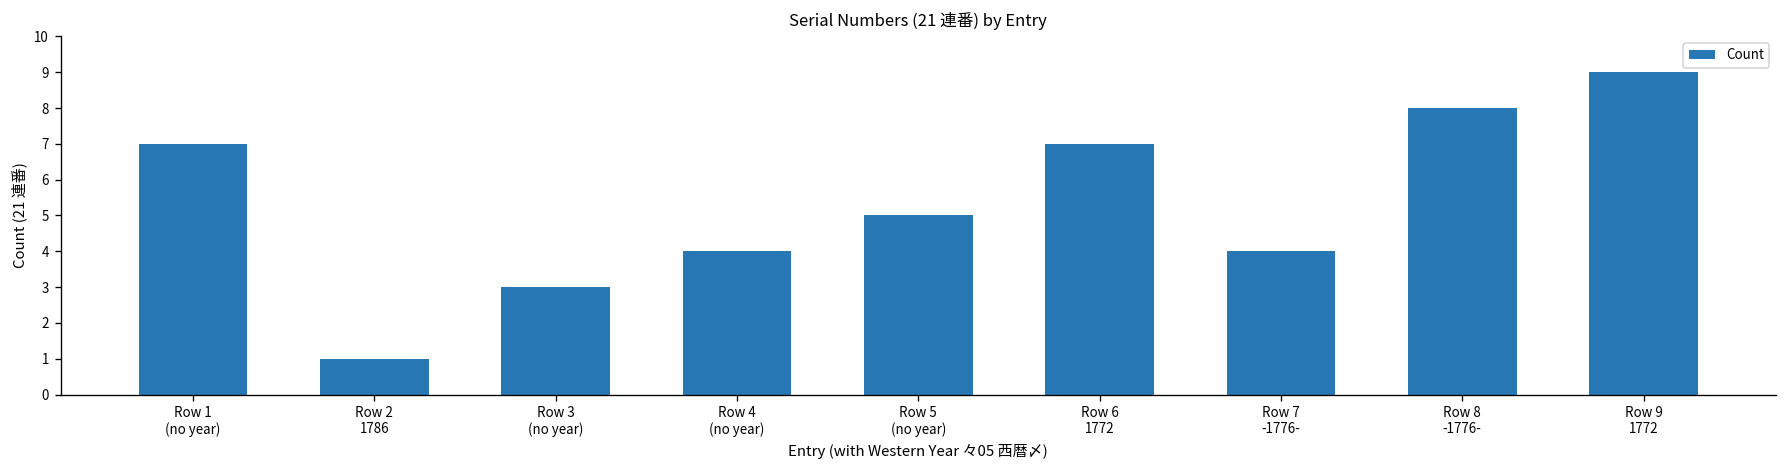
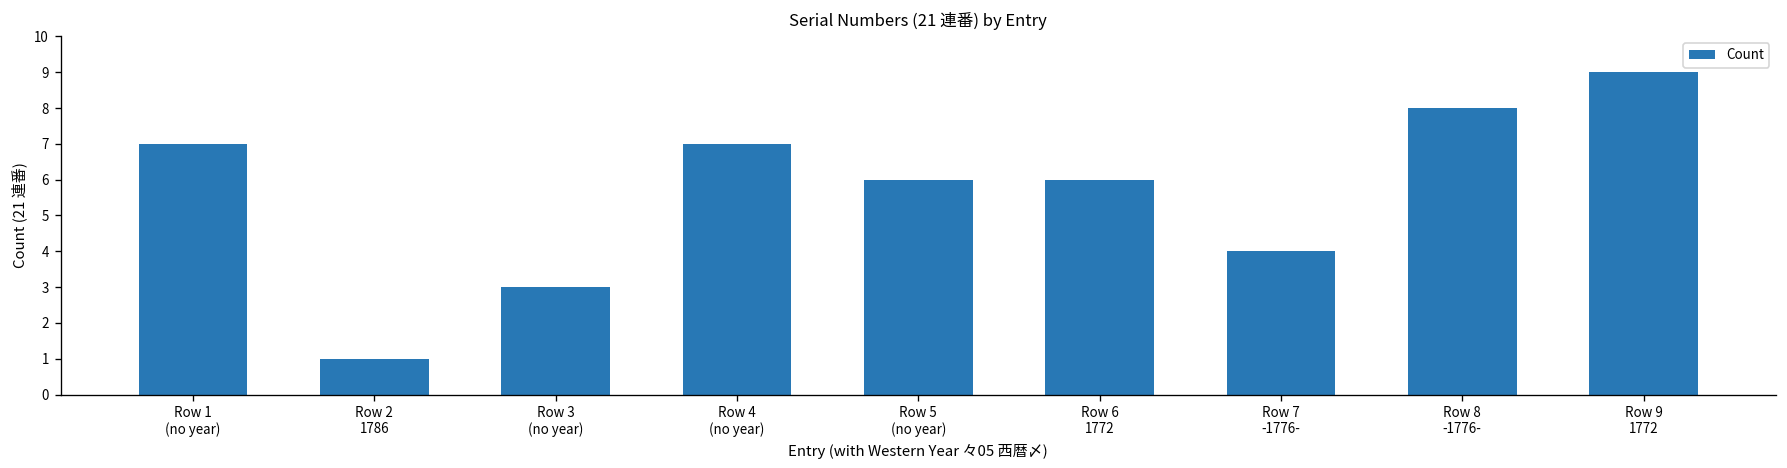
  {
    "Row 1 (no year)": 7,
    "Row 2 1786": 1,
    "Row 3 (no year)": 3,
-   "Row 4 (no year)": 4,
-   "Row 5 (no year)": 5,
-   "Row 6 1772": 7,
+   "Row 4 (no year)": 7,
+   "Row 5 (no year)": 6,
+   "Row 6 1772": 6,
    "Row 7 -1776-": 4,
    "Row 8 -1776-": 8,
    "Row 9 1772": 9
  }
